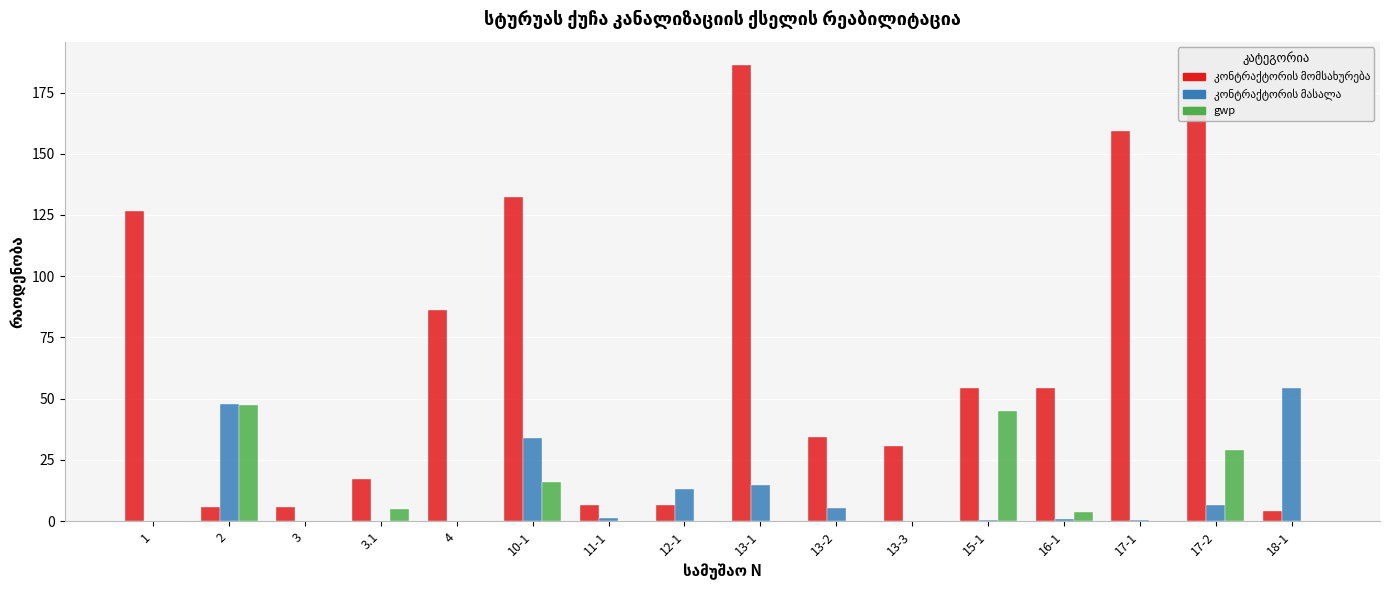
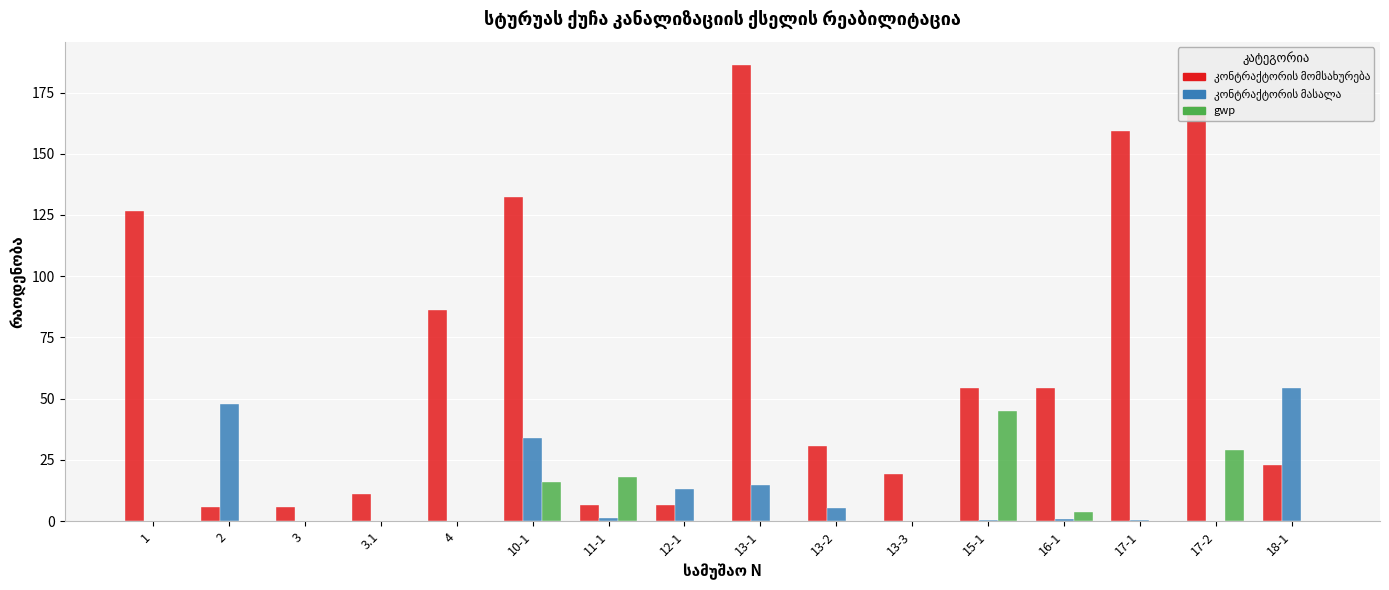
  {
    "კონტრაქტორის მომსახურება": {
      "1": 127,
      "2": 6,
      "3": 6,
-     "3.1": 17,
+     "3.1": 11,
      "4": 86,
      "10-1": 132,
      "11-1": 7,
      "12-1": 7,
      "13-1": 186,
-     "13-2": 35,
-     "13-3": 31,
+     "13-2": 31,
+     "13-3": 19,
      "15-1": 55,
      "16-1": 55,
      "17-1": 159,
-     "18-1": 4
+     "18-1": 23
    },
    "კონტრაქტორის მასალა": {
      "1": 0,
      "2": 48,
      "3": 0,
      "3.1": 0,
      "10-1": 34,
      "11-1": 1,
      "12-1": 13,
      "13-1": 15,
      "13-2": 5,
-     "17-2": 6,
+     "17-2": 0,
      "18-1": 55
    },
    "gwp": {
      "1": 0,
-     "2": 47,
+     "2": 0,
      "3": 0,
-     "3.1": 5,
+     "3.1": 0,
      "4": 0,
      "10-1": 16,
-     "11-1": 0,
+     "11-1": 18,
      "12-1": 0,
      "13-1": 0,
      "13-2": 0,
      "13-3": 0,
      "15-1": 45,
      "16-1": 4,
      "17-2": 29,
      "18-1": 0
    }
  }
